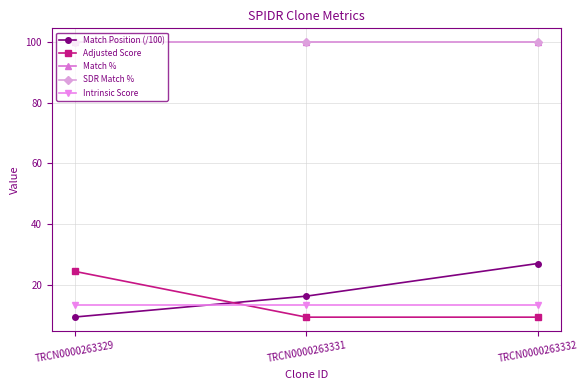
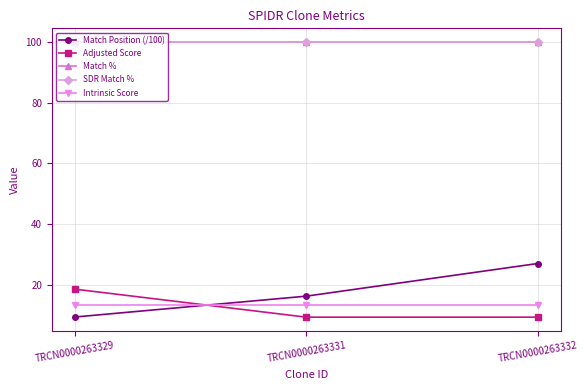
  {
    "Match Position (/100)": {
      "TRCN0000263329": 9,
      "TRCN0000263331": 16,
      "TRCN0000263332": 27
    },
    "Adjusted Score": {
-     "TRCN0000263329": 24,
+     "TRCN0000263329": 18,
      "TRCN0000263331": 9,
      "TRCN0000263332": 9
    }
  }
